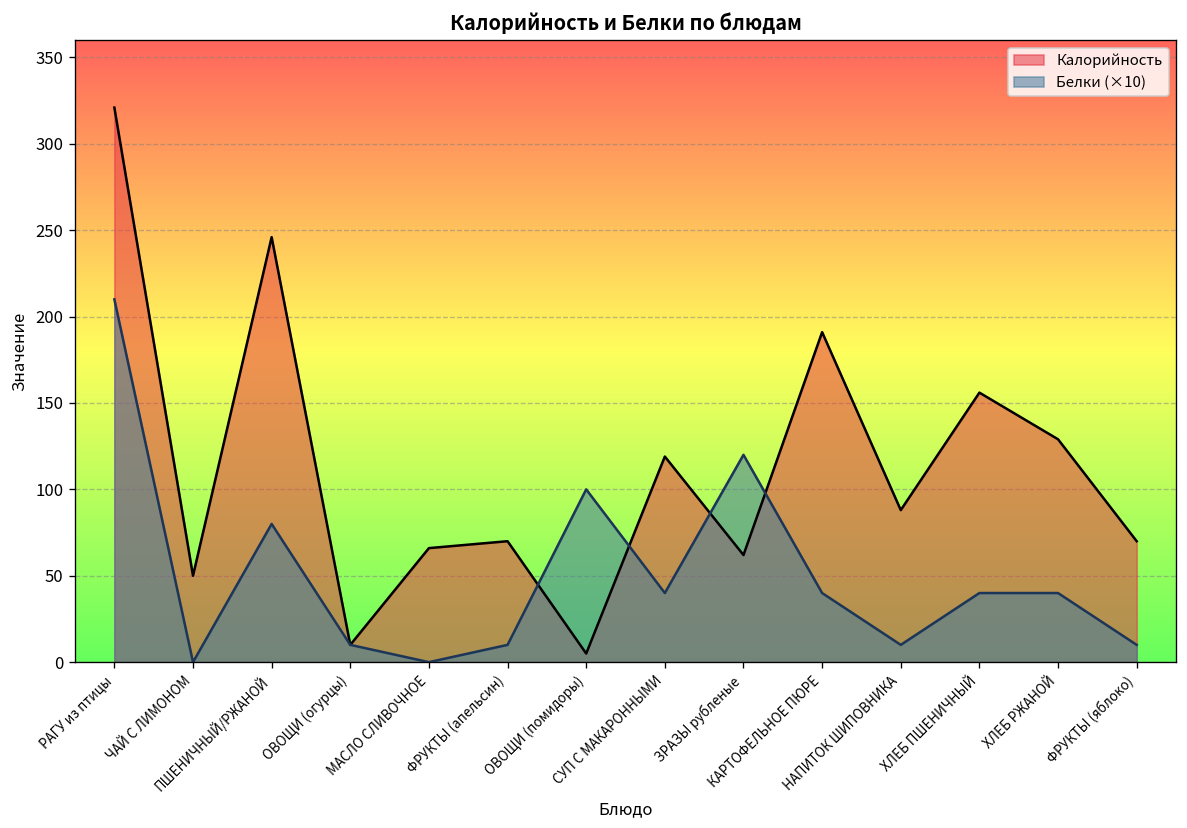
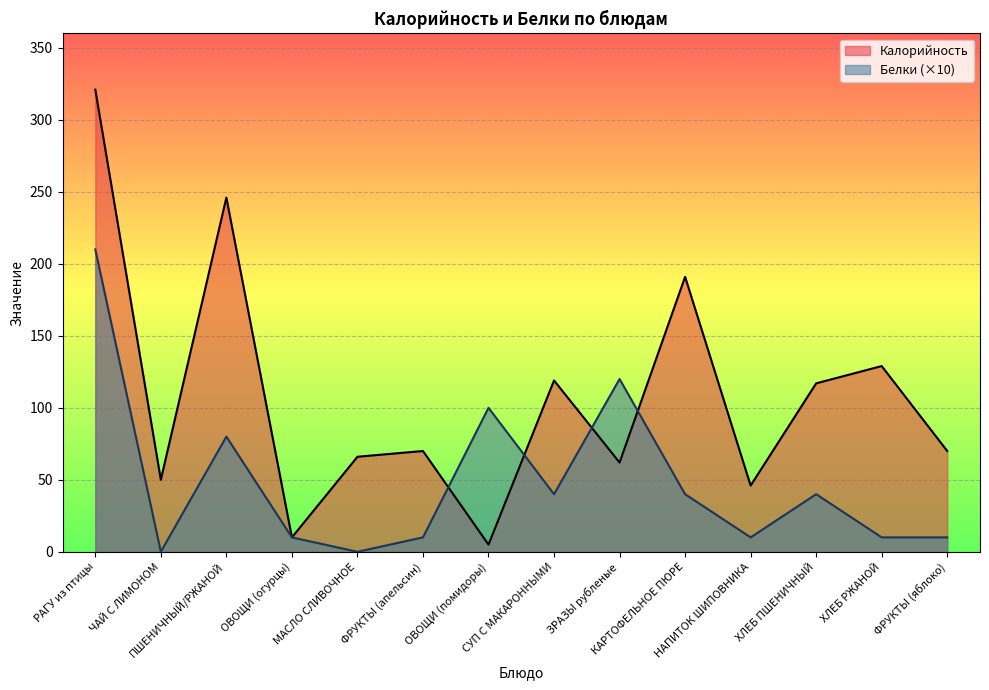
  {
    "Калорийность": {
      "РАГУ из птицы": 321,
      "ЧАЙ С ЛИМОНОМ": 50,
      "ПШЕНИЧНЫЙ/РЖАНОЙ": 246,
      "МАСЛО СЛИВОЧНОЕ": 66,
      "ФРУКТЫ (апельсин)": 70,
      "ОВОЩИ (помидоры)": 5,
      "СУП С МАКАРОННЫМИ": 119,
      "ЗРАЗЫ рубленые": 62,
      "КАРТОФЕЛЬНОЕ ПЮРЕ": 191,
-     "НАПИТОК ШИПОВНИКА": 88,
-     "ХЛЕБ ПШЕНИЧНЫЙ": 156,
+     "НАПИТОК ШИПОВНИКА": 46,
+     "ХЛЕБ ПШЕНИЧНЫЙ": 117,
      "ХЛЕБ РЖАНОЙ": 129,
      "ФРУКТЫ (яблоко)": 70
    },
    "Белки (×10)": {
      "РАГУ из птицы": 210,
      "ЧАЙ С ЛИМОНОМ": 0,
      "ПШЕНИЧНЫЙ/РЖАНОЙ": 80,
      "МАСЛО СЛИВОЧНОЕ": 0,
      "ФРУКТЫ (апельсин)": 10,
      "ОВОЩИ (помидоры)": 100,
      "СУП С МАКАРОННЫМИ": 40,
      "ЗРАЗЫ рубленые": 120,
      "КАРТОФЕЛЬНОЕ ПЮРЕ": 40,
      "НАПИТОК ШИПОВНИКА": 10,
      "ХЛЕБ ПШЕНИЧНЫЙ": 40,
-     "ХЛЕБ РЖАНОЙ": 40,
+     "ХЛЕБ РЖАНОЙ": 10,
      "ФРУКТЫ (яблоко)": 10
    }
  }
